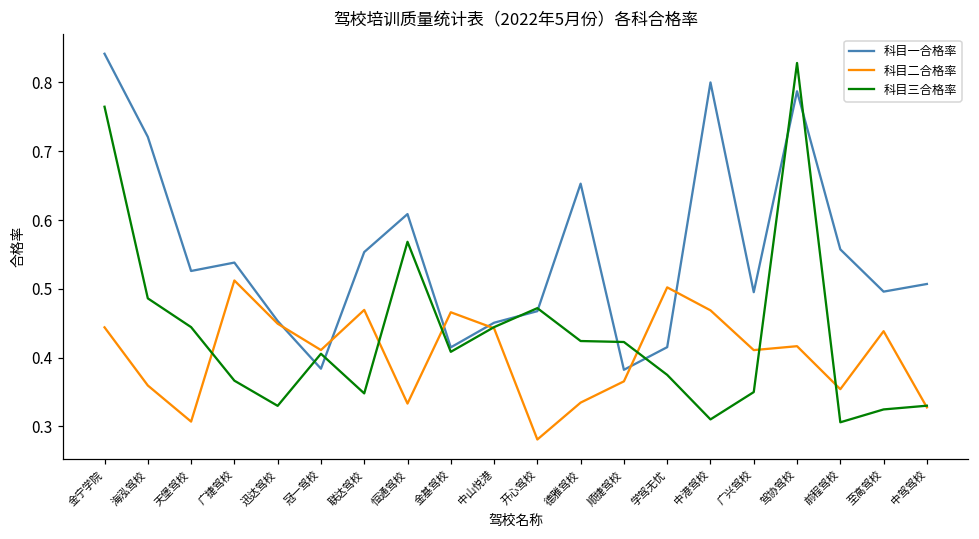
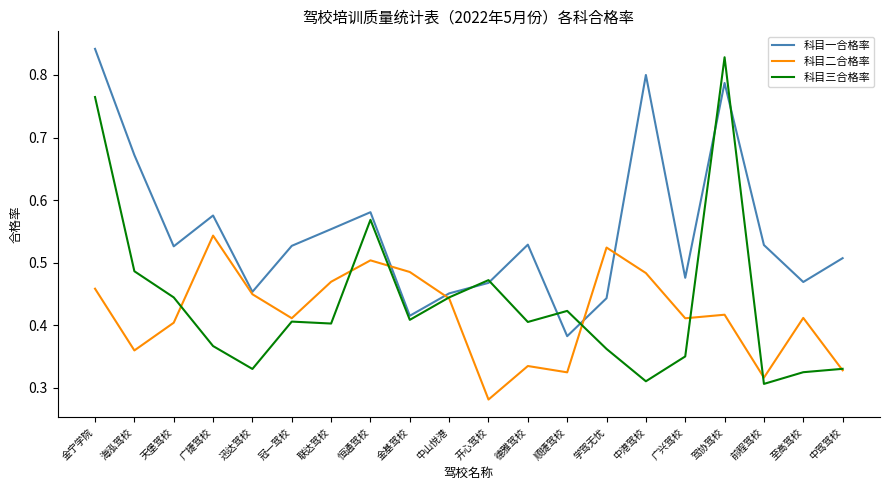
  {
    "科目一合格率": {
      "金宁学院": 0.84,
-     "海泓驾校": 0.72,
+     "海泓驾校": 0.67,
      "天堡驾校": 0.53,
-     "广捷驾校": 0.54,
-     "冠一驾校": 0.38,
+     "广捷驾校": 0.58,
+     "冠一驾校": 0.53,
      "联达驾校": 0.55,
-     "恒通驾校": 0.61,
+     "恒通驾校": 0.58,
      "金基驾校": 0.42,
      "中山悦港": 0.45,
      "开心驾校": 0.47,
-     "德雅驾校": 0.65,
+     "德雅驾校": 0.53,
      "顺捷驾校": 0.38,
-     "学驾无忧": 0.42,
+     "学驾无忧": 0.44,
      "中港驾校": 0.80,
-     "广兴驾校": 0.50,
+     "广兴驾校": 0.48,
      "驾协驾校": 0.79,
-     "前程驾校": 0.56,
-     "至高驾校": 0.50,
+     "前程驾校": 0.53,
+     "至高驾校": 0.47,
      "中驾驾校": 0.51
    },
    "科目二合格率": {
-     "金宁学院": 0.44,
+     "金宁学院": 0.46,
      "海泓驾校": 0.36,
-     "天堡驾校": 0.31,
-     "广捷驾校": 0.51,
+     "天堡驾校": 0.40,
+     "广捷驾校": 0.54,
      "冠一驾校": 0.41,
      "联达驾校": 0.47,
-     "恒通驾校": 0.33,
-     "金基驾校": 0.47,
+     "恒通驾校": 0.50,
+     "金基驾校": 0.49,
      "开心驾校": 0.28,
      "德雅驾校": 0.33,
-     "顺捷驾校": 0.37,
-     "学驾无忧": 0.50,
-     "中港驾校": 0.47,
+     "顺捷驾校": 0.32,
+     "学驾无忧": 0.52,
+     "中港驾校": 0.48,
      "广兴驾校": 0.41,
      "驾协驾校": 0.42,
-     "前程驾校": 0.35,
-     "至高驾校": 0.44
+     "前程驾校": 0.32,
+     "至高驾校": 0.41
    },
    "科目三合格率": {
      "金宁学院": 0.76,
      "海泓驾校": 0.49,
      "天堡驾校": 0.44,
      "广捷驾校": 0.37,
      "迅达驾校": 0.33,
      "冠一驾校": 0.41,
-     "联达驾校": 0.35,
+     "联达驾校": 0.40,
      "恒通驾校": 0.57,
      "金基驾校": 0.41,
      "开心驾校": 0.47,
-     "德雅驾校": 0.42,
+     "德雅驾校": 0.41,
      "顺捷驾校": 0.42,
-     "学驾无忧": 0.38,
+     "学驾无忧": 0.36,
      "中港驾校": 0.31,
      "广兴驾校": 0.35,
      "驾协驾校": 0.83,
      "前程驾校": 0.31,
      "至高驾校": 0.32
    }
  }
